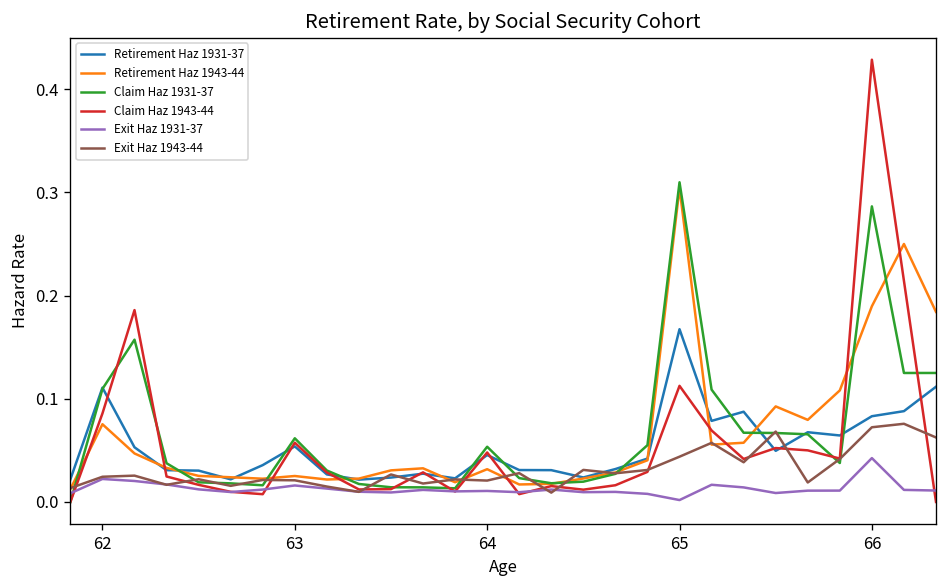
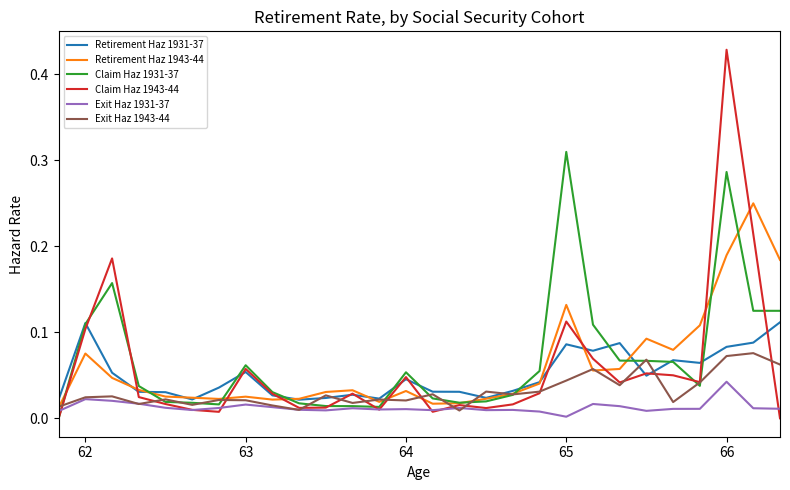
  {
    "Retirement Haz 1931-37": {
      "63": 0.05,
-     "65": 0.17,
+     "65": 0.09,
      "66": 0.08
    },
    "Retirement Haz 1943-44": {
      "62": 0.08,
      "63": 0.03,
      "64": 0.03,
-     "65": 0.30,
+     "65": 0.13,
      "66": 0.19
    },
    "Claim Haz 1931-37": {
      "63": 0.06,
      "64": 0.05,
      "65": 0.31,
      "66": 0.29
    },
    "Claim Haz 1943-44": {
-     "62": 0.09,
+     "62": 0.10,
      "63": 0.06,
      "65": 0.11,
      "66": 0.43
    },
    "Exit Haz 1931-37": {
      "63": 0.02,
      "64": 0.01,
      "65": 0.00,
      "66": 0.04
    },
    "Exit Haz 1943-44": {
      "63": 0.02,
      "64": 0.02,
      "65": 0.04,
      "66": 0.07
    }
  }
